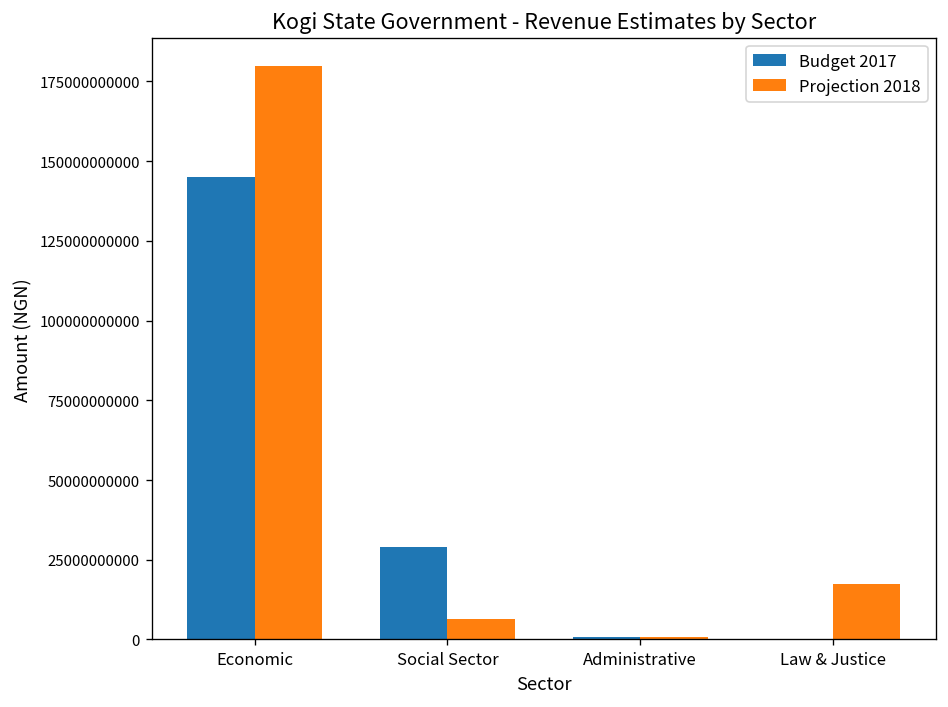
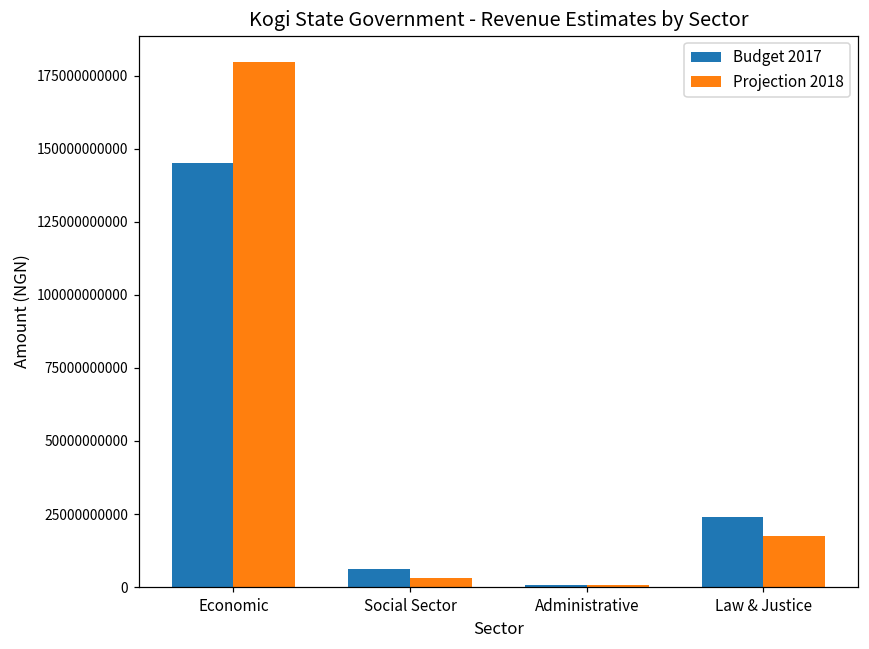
  {
    "Budget 2017": {
      "Economic": 145000000000,
-     "Social Sector": 29000000000,
-     "Law & Justice": 0
+     "Social Sector": 6000000000,
+     "Law & Justice": 24000000000
    },
    "Projection 2018": {
      "Economic": 180000000000,
-     "Social Sector": 6000000000,
+     "Social Sector": 3000000000,
      "Law & Justice": 17000000000
    }
  }
